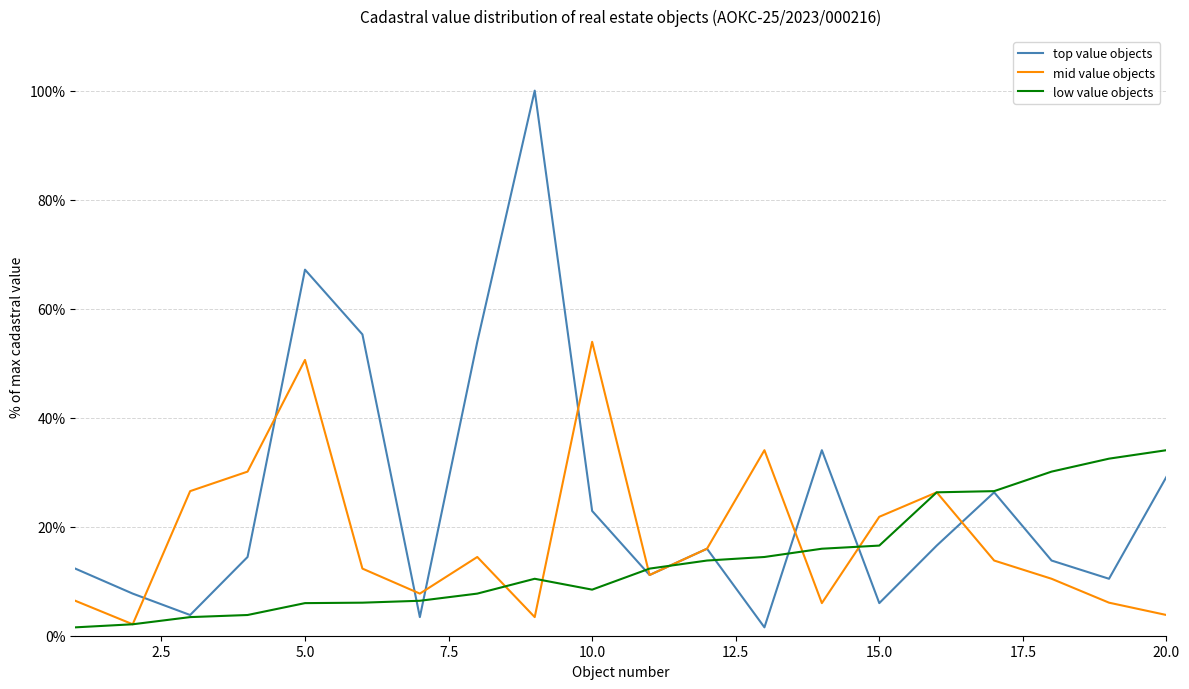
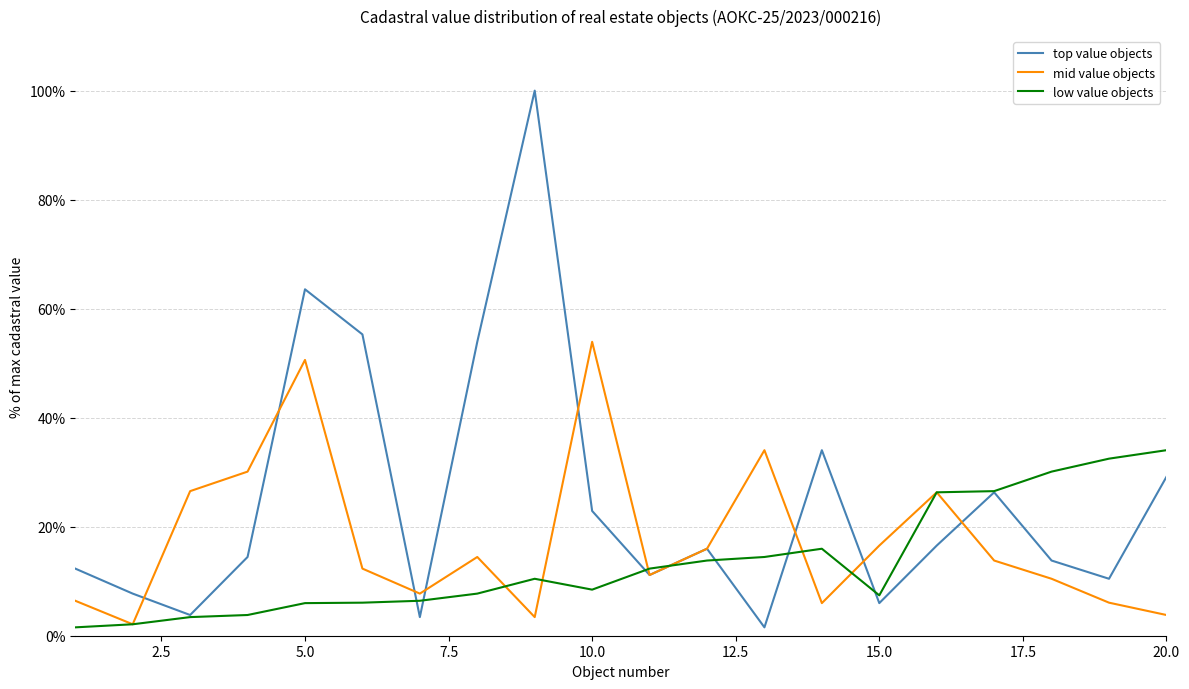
  {
    "top value objects": {
-     "5.0": "67%",
+     "5.0": "64%",
      "10.0": "23%",
      "15.0": "6%",
      "20.0": "29%"
    },
    "mid value objects": {
      "5.0": "51%",
      "10.0": "54%",
-     "15.0": "22%",
+     "15.0": "17%",
      "20.0": "4%"
    },
    "low value objects": {
      "5.0": "6%",
      "10.0": "8%",
-     "15.0": "17%",
+     "15.0": "7%",
      "20.0": "34%"
    }
  }
